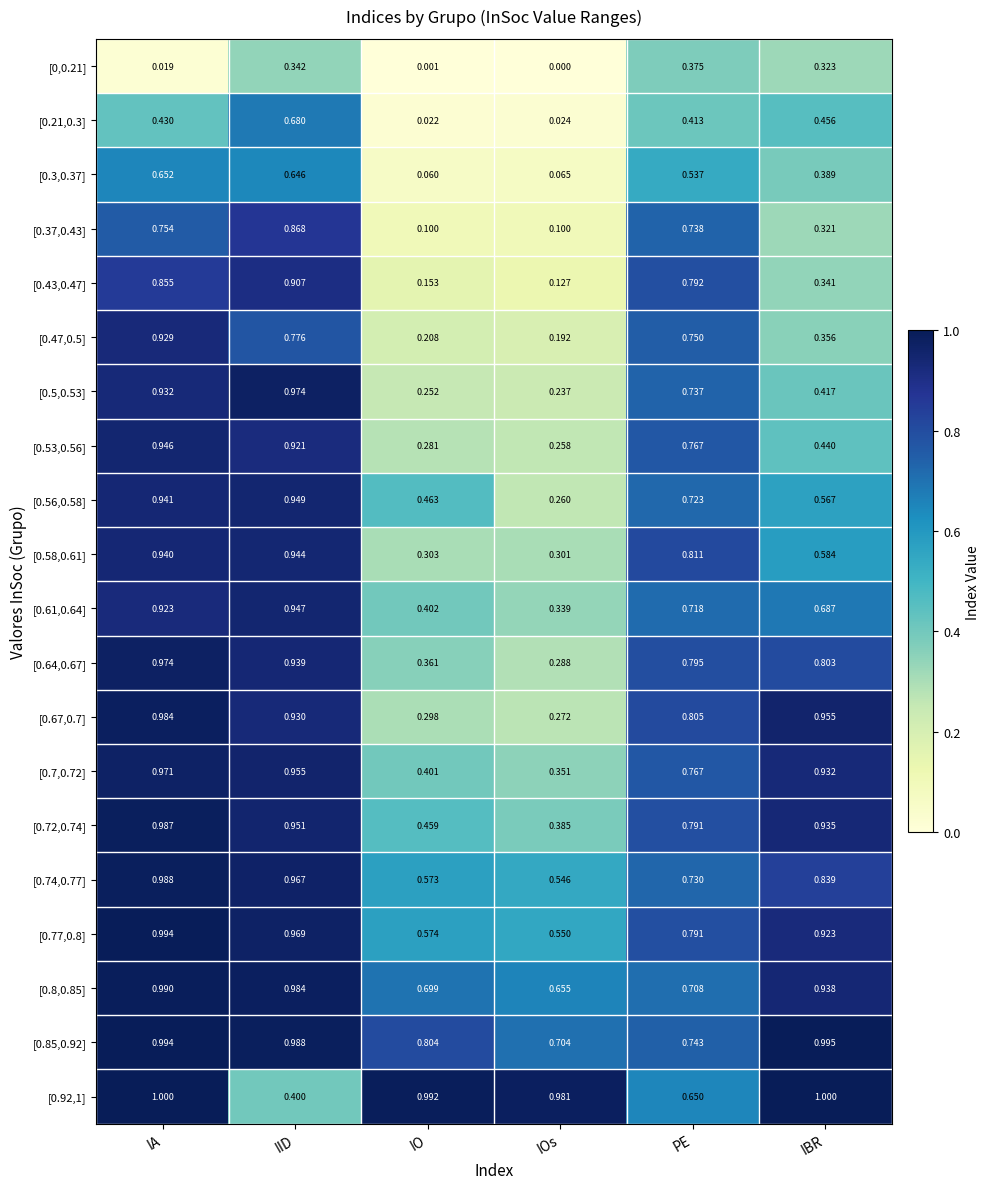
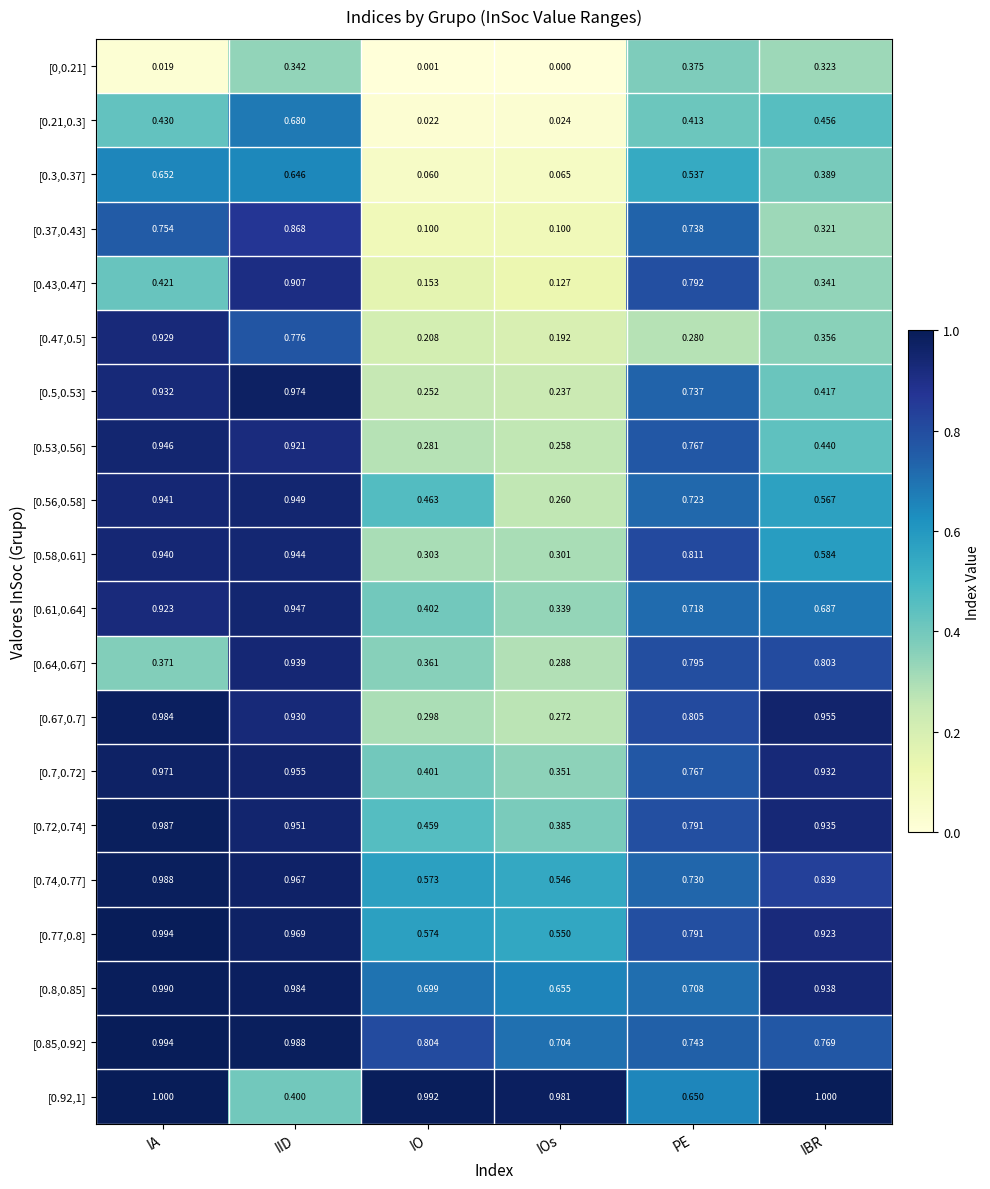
  {
    "[0,0.21]": {
      "IA": 0.019,
      "IID": 0.342,
      "IO": 0.001,
      "IOs": 0.000,
      "PE": 0.375,
      "IBR": 0.323
    },
    "[0.21,0.3]": {
      "IA": 0.430,
      "IID": 0.680,
      "IO": 0.022,
      "IOs": 0.024,
      "PE": 0.413,
      "IBR": 0.456
    },
    "[0.3,0.37]": {
      "IA": 0.652,
      "IID": 0.646,
      "IO": 0.060,
      "IOs": 0.065,
      "PE": 0.537,
      "IBR": 0.389
    },
    "[0.37,0.43]": {
      "IA": 0.754,
      "IID": 0.868,
      "IO": 0.100,
      "IOs": 0.100,
      "PE": 0.738,
      "IBR": 0.321
    },
    "[0.43,0.47]": {
-     "IA": 0.855,
+     "IA": 0.421,
      "IID": 0.907,
      "IO": 0.153,
      "IOs": 0.127,
      "PE": 0.792,
      "IBR": 0.341
    },
    "[0.47,0.5]": {
      "IA": 0.929,
      "IID": 0.776,
      "IO": 0.208,
      "IOs": 0.192,
-     "PE": 0.750,
+     "PE": 0.280,
      "IBR": 0.356
    },
    "[0.5,0.53]": {
      "IA": 0.932,
      "IID": 0.974,
      "IO": 0.252,
      "IOs": 0.237,
      "PE": 0.737,
      "IBR": 0.417
    },
    "[0.53,0.56]": {
      "IA": 0.946,
      "IID": 0.921,
      "IO": 0.281,
      "IOs": 0.258,
      "PE": 0.767,
      "IBR": 0.440
    },
    "[0.56,0.58]": {
      "IA": 0.941,
      "IID": 0.949,
      "IO": 0.463,
      "IOs": 0.260,
      "PE": 0.723,
      "IBR": 0.567
    },
    "[0.58,0.61]": {
      "IA": 0.940,
      "IID": 0.944,
      "IO": 0.303,
      "IOs": 0.301,
      "PE": 0.811,
      "IBR": 0.584
    },
    "[0.61,0.64]": {
      "IA": 0.923,
      "IID": 0.947,
      "IO": 0.402,
      "IOs": 0.339,
      "PE": 0.718,
      "IBR": 0.687
    },
    "[0.64,0.67]": {
-     "IA": 0.974,
+     "IA": 0.371,
      "IID": 0.939,
      "IO": 0.361,
      "IOs": 0.288,
      "PE": 0.795,
      "IBR": 0.803
    },
    "[0.67,0.7]": {
      "IA": 0.984,
      "IID": 0.930,
      "IO": 0.298,
      "IOs": 0.272,
      "PE": 0.805,
      "IBR": 0.955
    },
    "[0.7,0.72]": {
      "IA": 0.971,
      "IID": 0.955,
      "IO": 0.401,
      "IOs": 0.351,
      "PE": 0.767,
      "IBR": 0.932
    },
    "[0.72,0.74]": {
      "IA": 0.987,
      "IID": 0.951,
      "IO": 0.459,
      "IOs": 0.385,
      "PE": 0.791,
      "IBR": 0.935
    },
    "[0.74,0.77]": {
      "IA": 0.988,
      "IID": 0.967,
      "IO": 0.573,
      "IOs": 0.546,
      "PE": 0.730,
      "IBR": 0.839
    },
    "[0.77,0.8]": {
      "IA": 0.994,
      "IID": 0.969,
      "IO": 0.574,
      "IOs": 0.550,
      "PE": 0.791,
      "IBR": 0.923
    },
    "[0.8,0.85]": {
      "IA": 0.990,
      "IID": 0.984,
      "IO": 0.699,
      "IOs": 0.655,
      "PE": 0.708,
      "IBR": 0.938
    },
    "[0.85,0.92]": {
      "IA": 0.994,
      "IID": 0.988,
      "IO": 0.804,
      "IOs": 0.704,
      "PE": 0.743,
-     "IBR": 0.995
+     "IBR": 0.769
    },
    "[0.92,1]": {
      "IA": 1.000,
      "IID": 0.400,
      "IO": 0.992,
      "IOs": 0.981,
      "PE": 0.650,
      "IBR": 1.000
    }
  }
